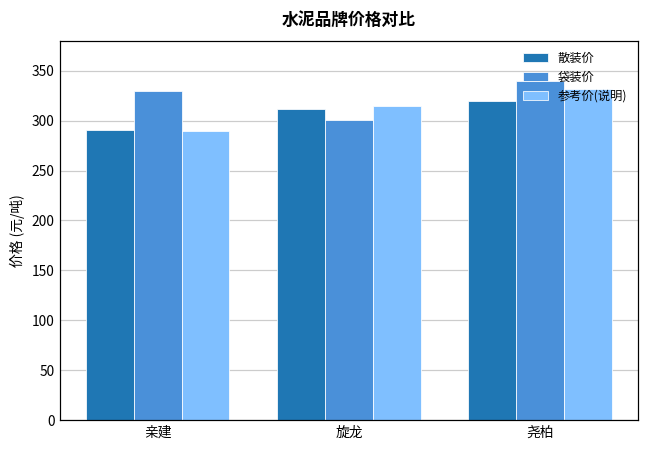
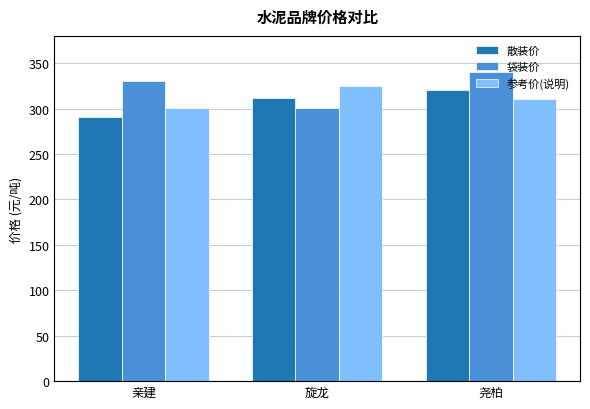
  {
    "散装价": {
      "亲建": 290,
      "旋龙": 310,
      "尧柏": 320
    },
    "袋装价": {
      "亲建": 330,
      "旋龙": 300,
      "尧柏": 340
    },
    "参考价(说明)": {
-     "亲建": 290,
-     "旋龙": 320,
-     "尧柏": 330
+     "亲建": 300,
+     "旋龙": 330,
+     "尧柏": 310
    }
  }
